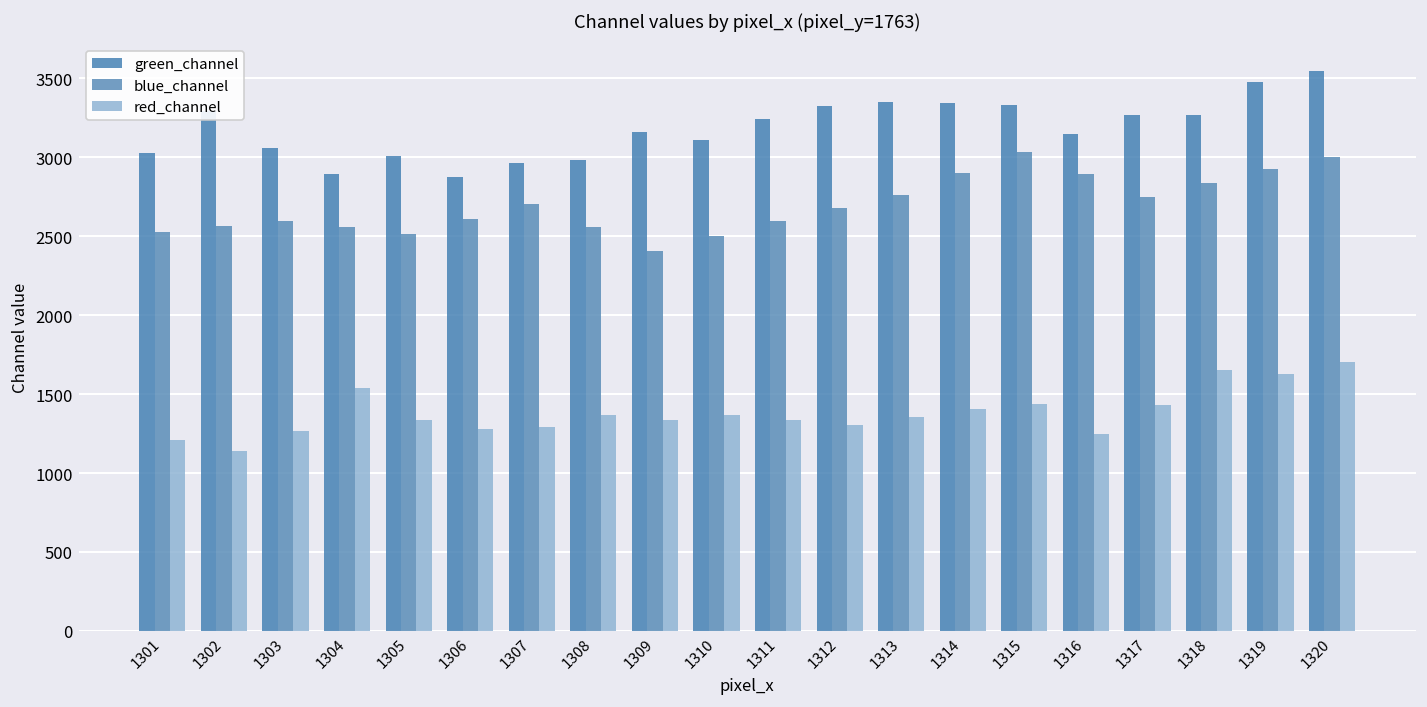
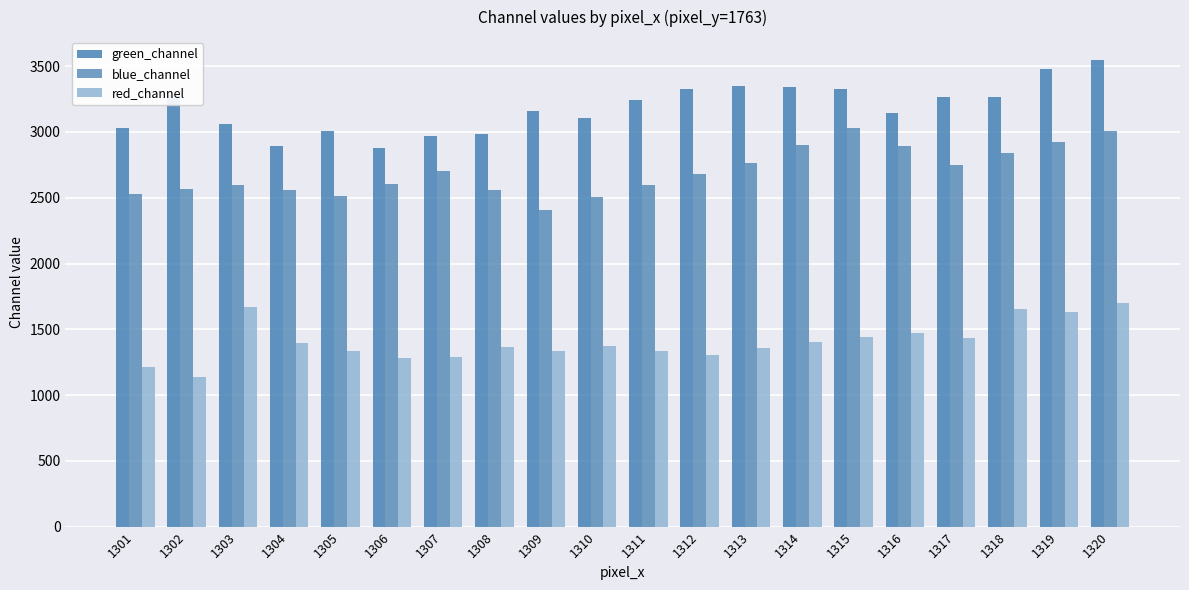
  {
    "red_channel": {
      "1301": 1210,
      "1302": 1140,
-     "1303": 1270,
-     "1304": 1540,
+     "1303": 1670,
+     "1304": 1390,
      "1305": 1340,
      "1306": 1280,
      "1307": 1290,
      "1308": 1370,
      "1309": 1340,
      "1310": 1370,
      "1311": 1340,
      "1312": 1300,
      "1313": 1350,
      "1314": 1410,
      "1315": 1440,
-     "1316": 1250,
+     "1316": 1470,
      "1317": 1430,
      "1318": 1660,
      "1319": 1630,
      "1320": 1700
    }
  }
